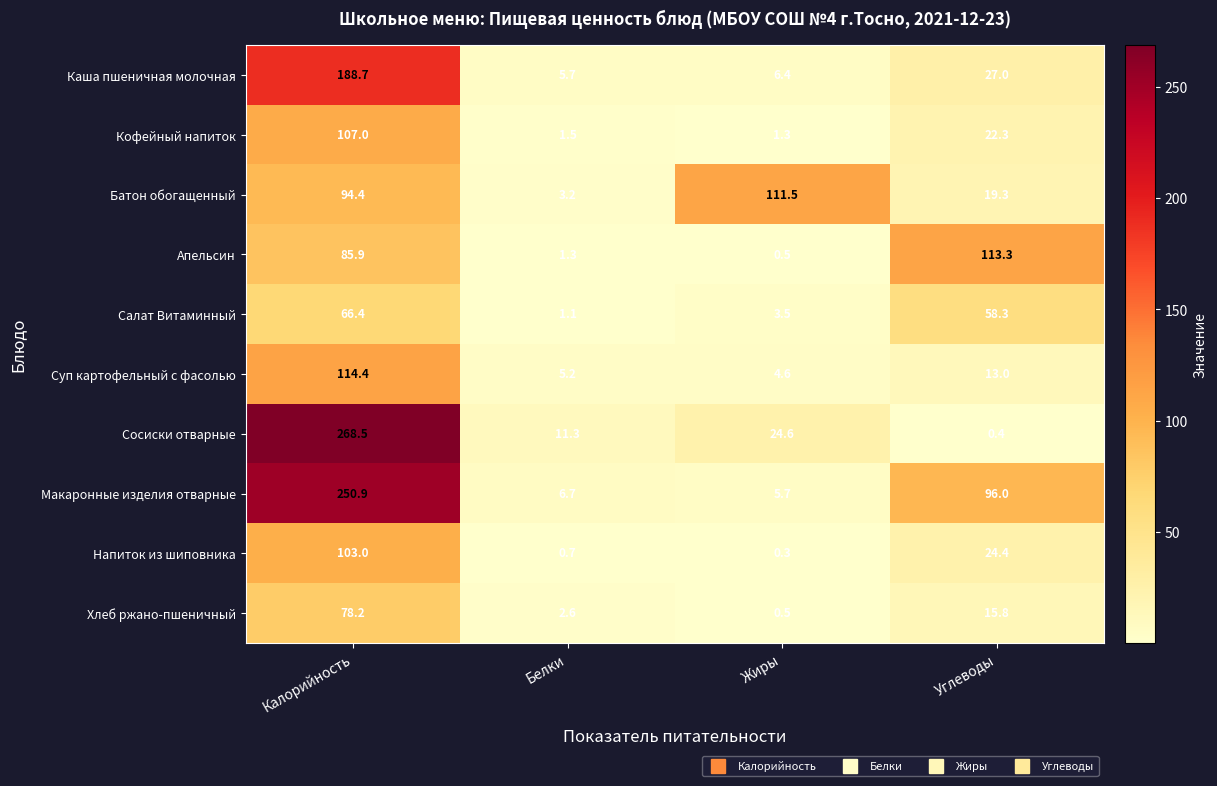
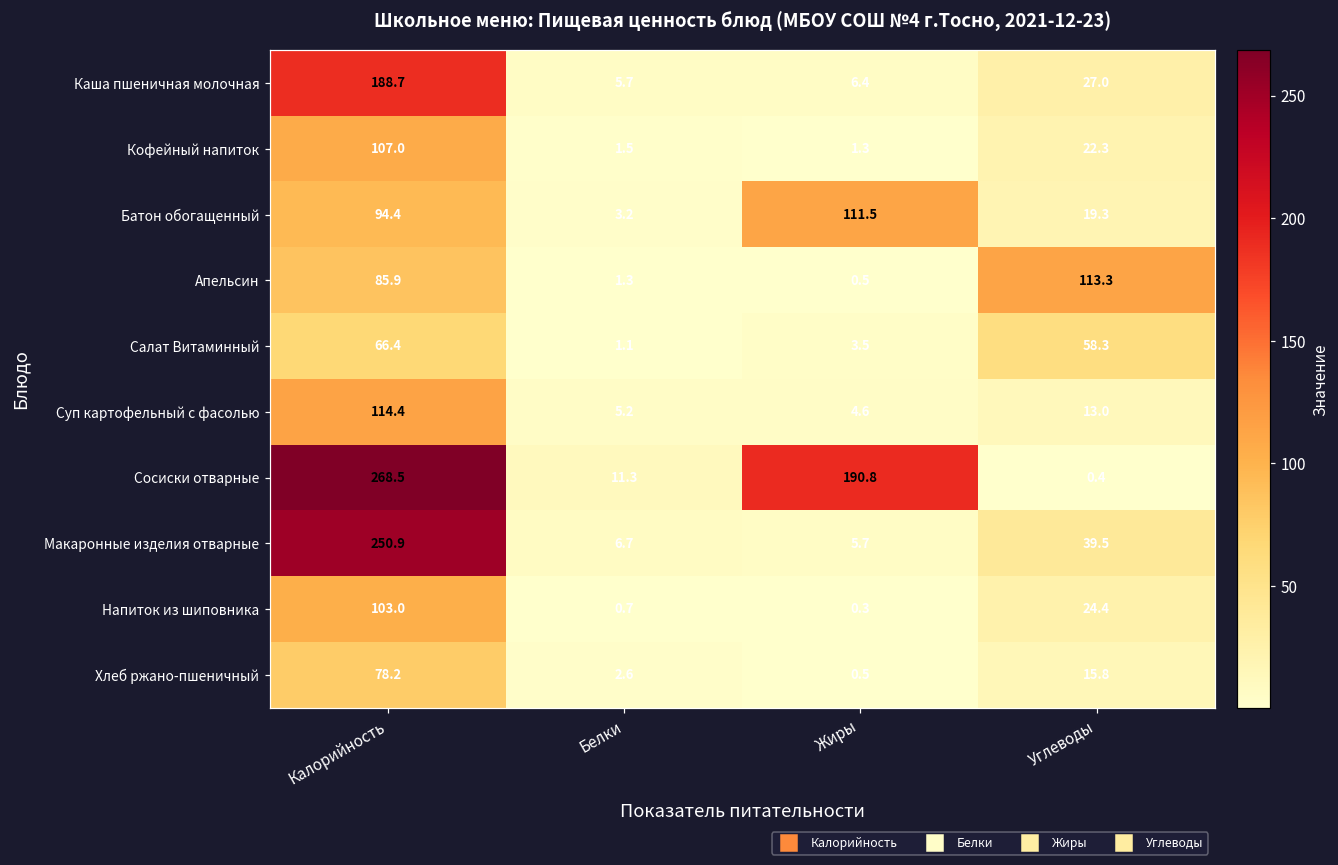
  {
    "Каша пшеничная молочная": {
      "Калорийность": 188.7,
      "Белки": 5.7,
      "Жиры": 6.4,
      "Углеводы": 27.0
    },
    "Кофейный напиток": {
      "Калорийность": 107.0,
      "Белки": 1.5,
      "Жиры": 1.3,
      "Углеводы": 22.3
    },
    "Батон обогащенный": {
      "Калорийность": 94.4,
      "Белки": 3.2,
      "Жиры": 111.5,
      "Углеводы": 19.3
    },
    "Апельсин": {
      "Калорийность": 85.9,
      "Белки": 1.3,
      "Жиры": 0.5,
      "Углеводы": 113.3
    },
    "Салат Витаминный": {
      "Калорийность": 66.4,
      "Белки": 1.1,
      "Жиры": 3.5,
      "Углеводы": 58.3
    },
    "Суп картофельный с фасолью": {
      "Калорийность": 114.4,
      "Белки": 5.2,
      "Жиры": 4.6,
      "Углеводы": 13.0
    },
    "Сосиски отварные": {
      "Калорийность": 268.5,
      "Белки": 11.3,
-     "Жиры": 24.6,
+     "Жиры": 190.8,
      "Углеводы": 0.4
    },
    "Макаронные изделия отварные": {
      "Калорийность": 250.9,
      "Белки": 6.7,
      "Жиры": 5.7,
-     "Углеводы": 96.0
+     "Углеводы": 39.5
    },
    "Напиток из шиповника": {
      "Калорийность": 103.0,
      "Белки": 0.7,
      "Жиры": 0.3,
      "Углеводы": 24.4
    },
    "Хлеб ржано-пшеничный": {
      "Калорийность": 78.2,
      "Белки": 2.6,
      "Жиры": 0.5,
      "Углеводы": 15.8
    }
  }
